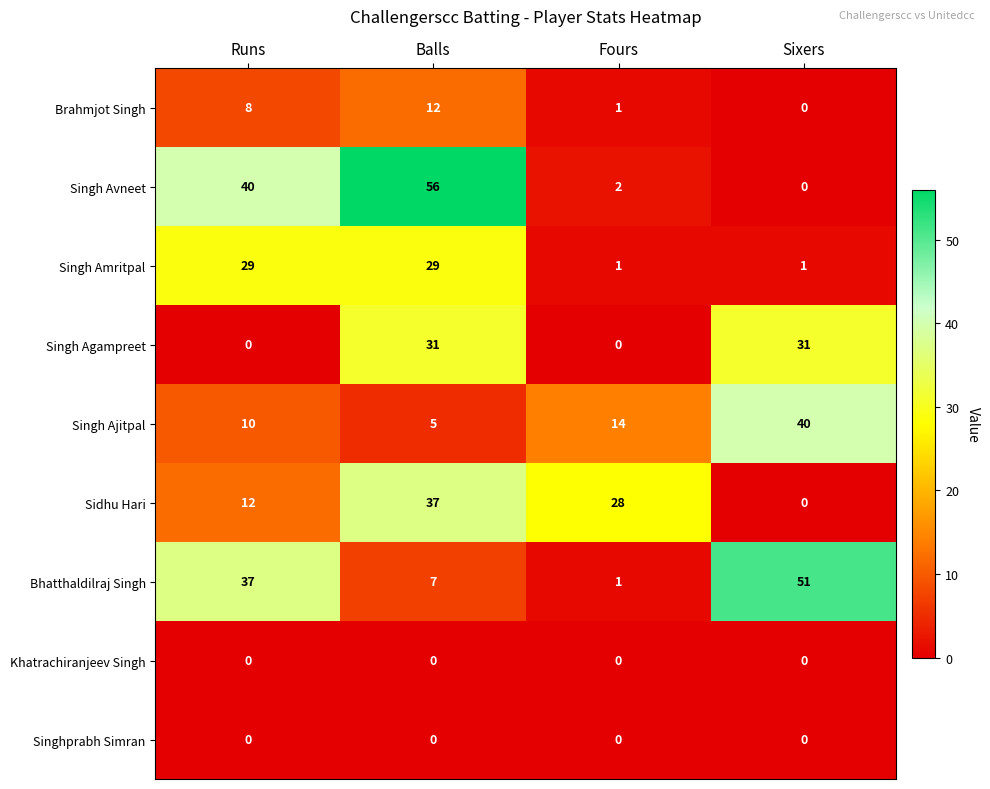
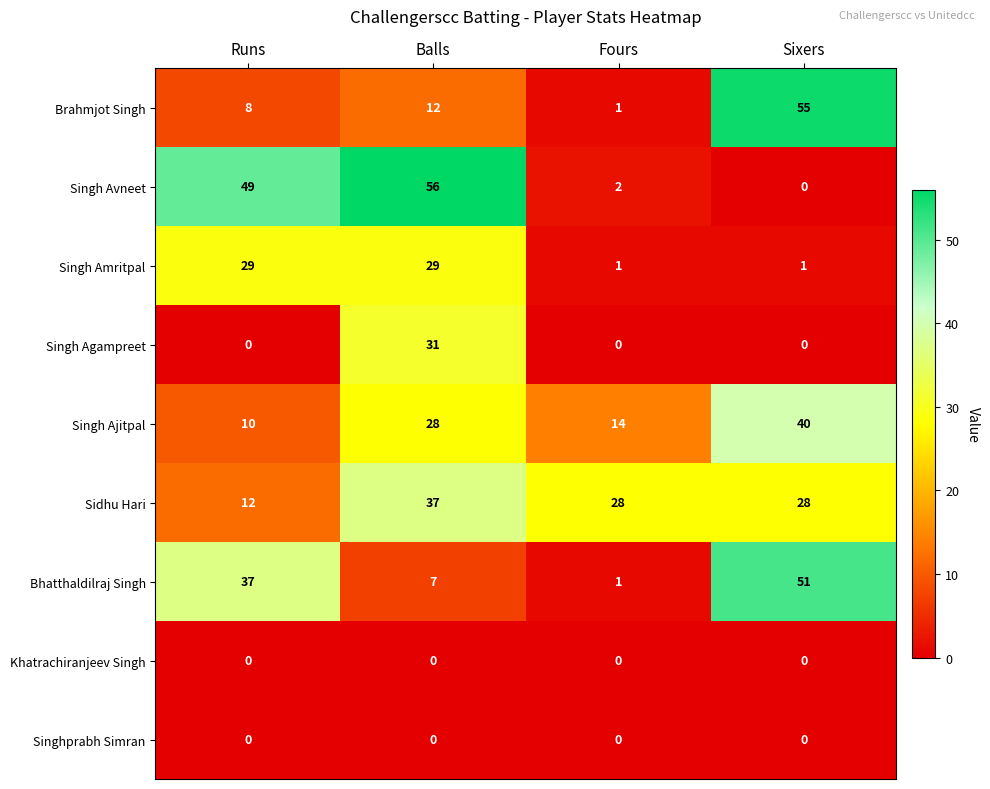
  {
    "Brahmjot Singh": {
      "Runs": 8,
      "Balls": 12,
      "Fours": 1,
-     "Sixers": 0
+     "Sixers": 55
    },
    "Singh Avneet": {
-     "Runs": 40,
+     "Runs": 49,
      "Balls": 56,
      "Fours": 2,
      "Sixers": 0
    },
    "Singh Amritpal": {
      "Runs": 29,
      "Balls": 29,
      "Fours": 1,
      "Sixers": 1
    },
    "Singh Agampreet": {
      "Runs": 0,
      "Balls": 31,
      "Fours": 0,
-     "Sixers": 31
+     "Sixers": 0
    },
    "Singh Ajitpal": {
      "Runs": 10,
-     "Balls": 5,
+     "Balls": 28,
      "Fours": 14,
      "Sixers": 40
    },
    "Sidhu Hari": {
      "Runs": 12,
      "Balls": 37,
      "Fours": 28,
-     "Sixers": 0
+     "Sixers": 28
    },
    "Bhatthaldilraj Singh": {
      "Runs": 37,
      "Balls": 7,
      "Fours": 1,
      "Sixers": 51
    },
    "Khatrachiranjeev Singh": {
      "Runs": 0,
      "Balls": 0,
      "Fours": 0,
      "Sixers": 0
    },
    "Singhprabh Simran": {
      "Runs": 0,
      "Balls": 0,
      "Fours": 0,
      "Sixers": 0
    }
  }
